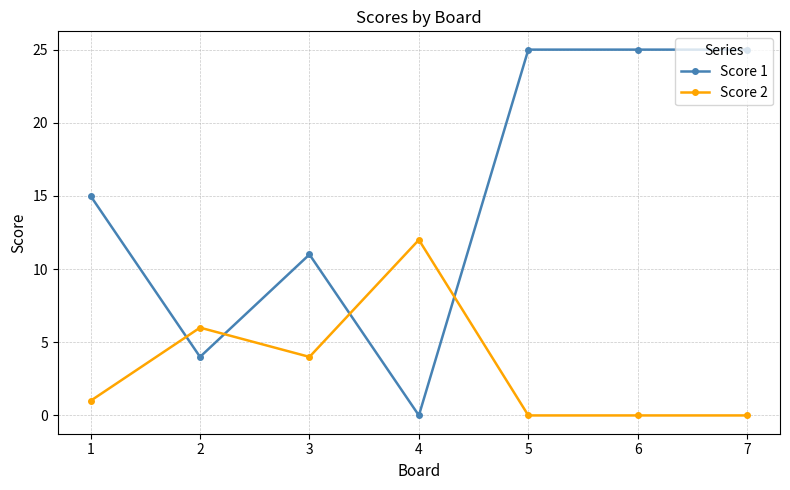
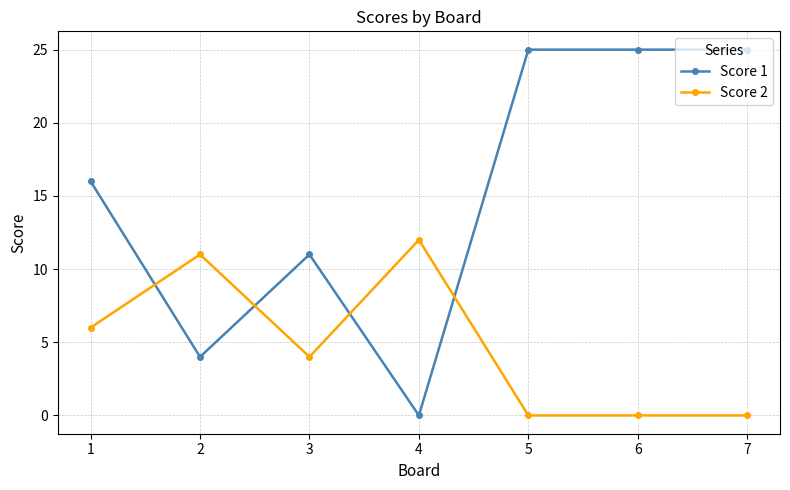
  {
    "Score 1": {
-     "1": 15,
+     "1": 16,
      "2": 4,
      "3": 11,
      "4": 0,
      "5": 25,
      "6": 25
    },
    "Score 2": {
-     "1": 1,
-     "2": 6,
+     "1": 6,
+     "2": 11,
      "3": 4,
      "4": 12,
      "5": 0,
      "6": 0,
      "7": 0
    }
  }
